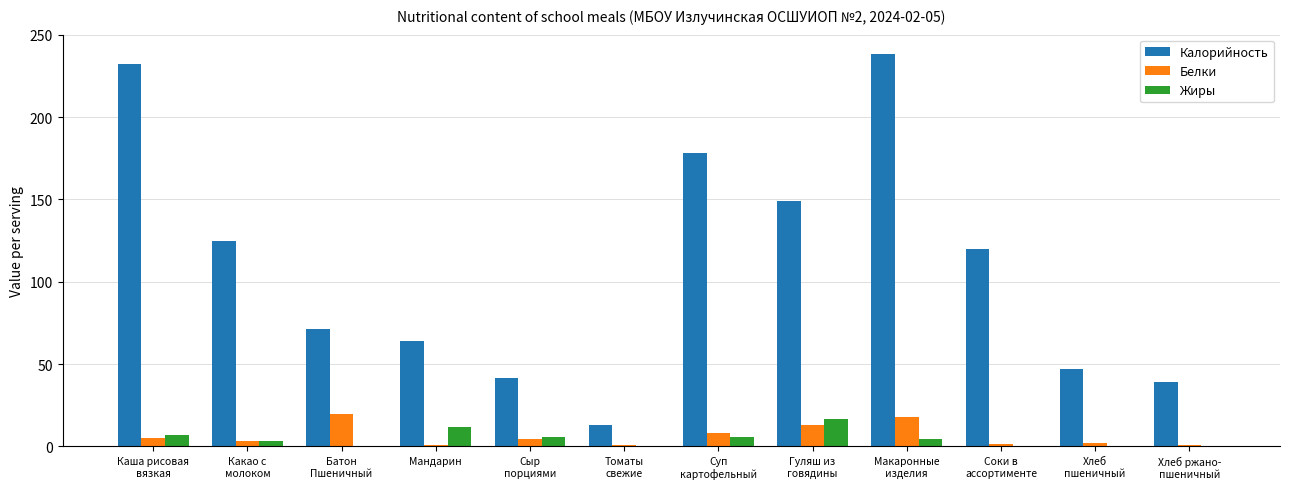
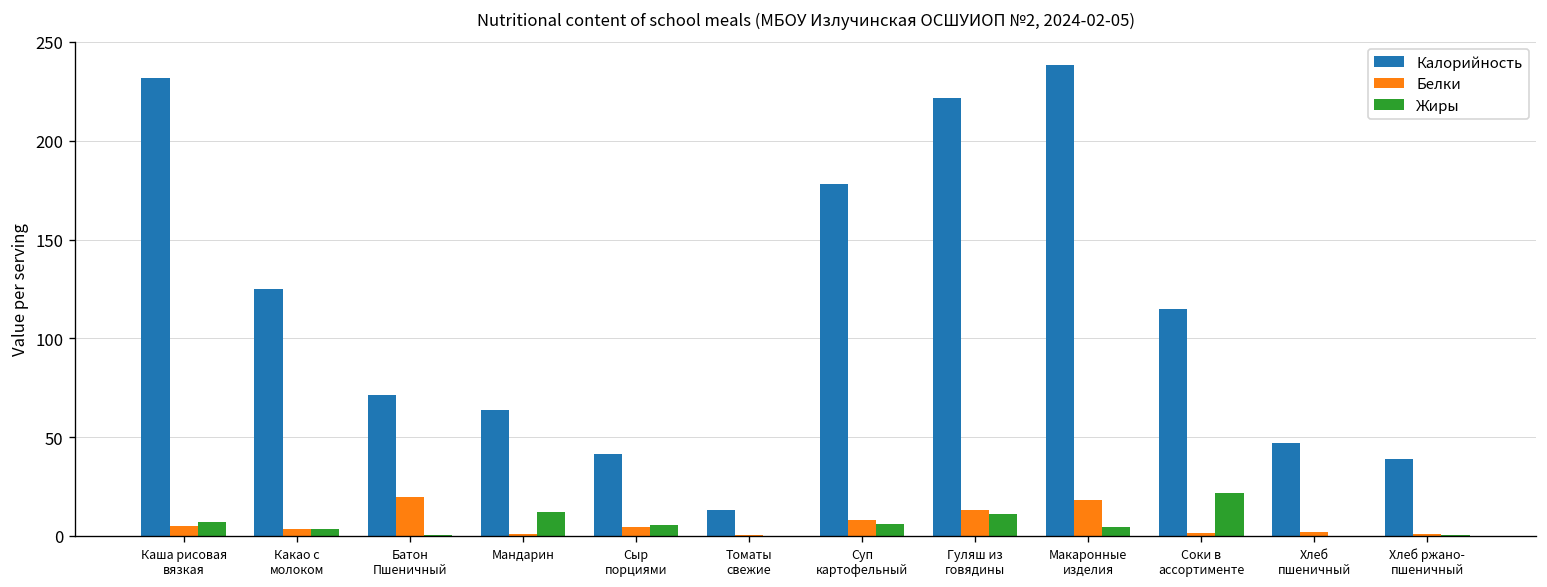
  {
    "Калорийность": {
      "Каша рисовая вязкая": 232,
      "Какао с молоком": 125,
      "Батон Пшеничный": 71,
      "Мандарин": 64,
      "Сыр порциями": 41,
      "Томаты свежие": 13,
      "Суп картофельный": 178,
-     "Гуляш из говядины": 149,
+     "Гуляш из говядины": 222,
      "Макаронные изделия": 238,
-     "Соки в ассортименте": 120,
+     "Соки в ассортименте": 115,
      "Хлеб пшеничный": 47,
      "Хлеб ржано- пшеничный": 39
    },
    "Белки": {
      "Каша рисовая вязкая": 5,
      "Какао с молоком": 4,
      "Батон Пшеничный": 20,
      "Сыр порциями": 5,
      "Суп картофельный": 8,
      "Гуляш из говядины": 13,
      "Макаронные изделия": 18,
      "Хлеб пшеничный": 2
    },
    "Жиры": {
      "Каша рисовая вязкая": 7,
      "Какао с молоком": 3,
      "Мандарин": 12,
      "Сыр порциями": 6,
      "Суп картофельный": 6,
-     "Гуляш из говядины": 17,
+     "Гуляш из говядины": 11,
      "Макаронные изделия": 4,
-     "Соки в ассортименте": 0
+     "Соки в ассортименте": 22
    }
  }
